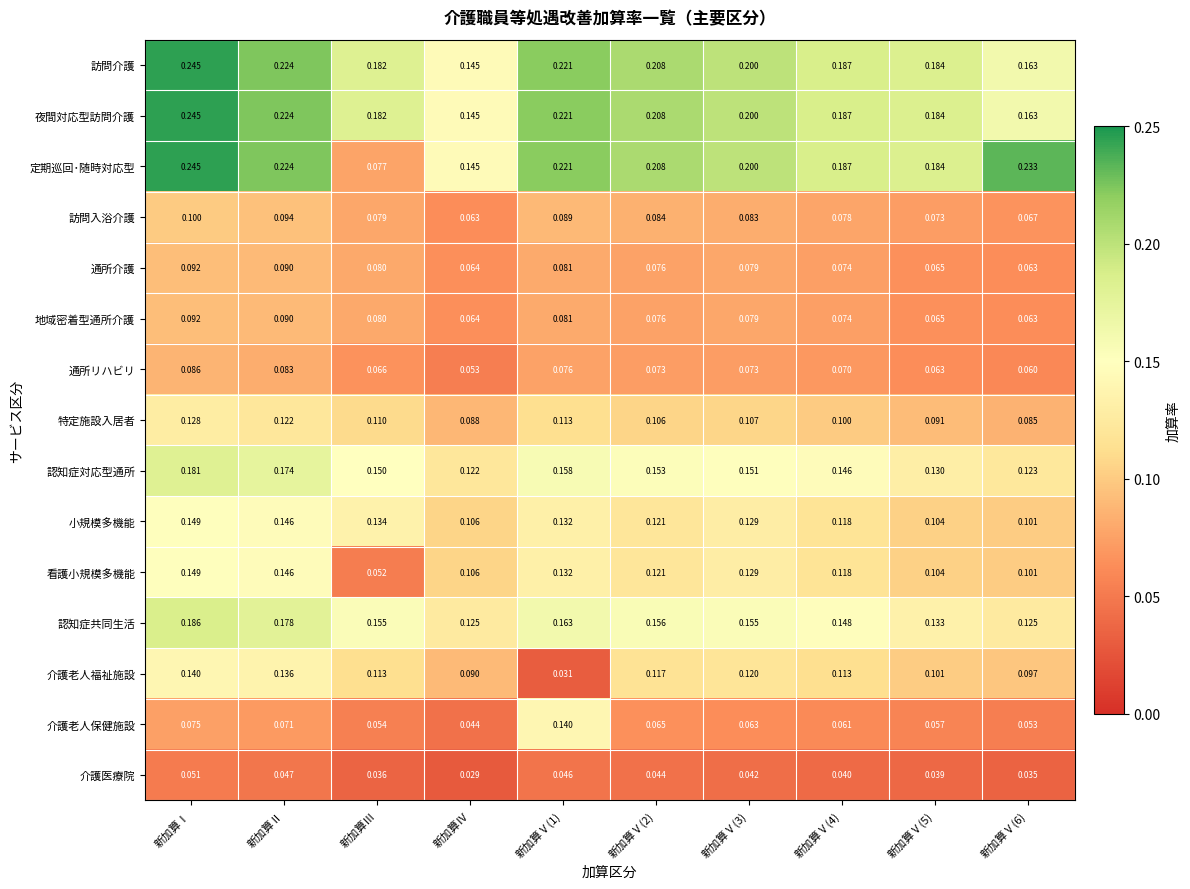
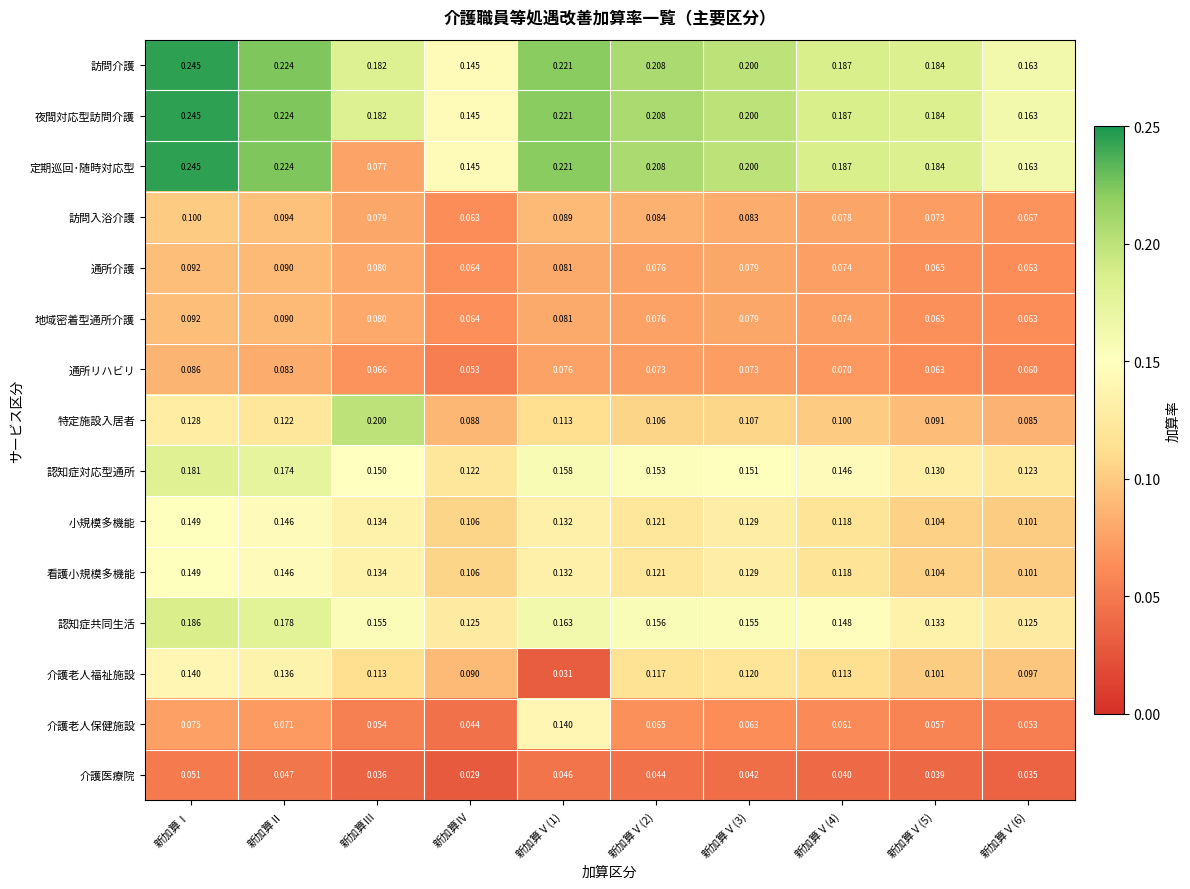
  {
    "訪問介護": {
      "新加算Ⅰ": 0.245,
      "新加算Ⅱ": 0.224,
      "新加算Ⅲ": 0.182,
      "新加算Ⅳ": 0.145,
      "新加算Ⅴ(1)": 0.221,
      "新加算Ⅴ(2)": 0.208,
      "新加算Ⅴ(3)": 0.200,
      "新加算Ⅴ(4)": 0.187,
      "新加算Ⅴ(5)": 0.184,
      "新加算Ⅴ(6)": 0.163
    },
    "夜間対応型訪問介護": {
      "新加算Ⅰ": 0.245,
      "新加算Ⅱ": 0.224,
      "新加算Ⅲ": 0.182,
      "新加算Ⅳ": 0.145,
      "新加算Ⅴ(1)": 0.221,
      "新加算Ⅴ(2)": 0.208,
      "新加算Ⅴ(3)": 0.200,
      "新加算Ⅴ(4)": 0.187,
      "新加算Ⅴ(5)": 0.184,
      "新加算Ⅴ(6)": 0.163
    },
    "定期巡回･随時対応型": {
      "新加算Ⅰ": 0.245,
      "新加算Ⅱ": 0.224,
      "新加算Ⅲ": 0.077,
      "新加算Ⅳ": 0.145,
      "新加算Ⅴ(1)": 0.221,
      "新加算Ⅴ(2)": 0.208,
      "新加算Ⅴ(3)": 0.200,
      "新加算Ⅴ(4)": 0.187,
      "新加算Ⅴ(5)": 0.184,
-     "新加算Ⅴ(6)": 0.233
+     "新加算Ⅴ(6)": 0.163
    },
    "訪問入浴介護": {
      "新加算Ⅰ": 0.100,
      "新加算Ⅱ": 0.094,
      "新加算Ⅲ": 0.079,
      "新加算Ⅳ": 0.063,
      "新加算Ⅴ(1)": 0.089,
      "新加算Ⅴ(2)": 0.084,
      "新加算Ⅴ(3)": 0.083,
      "新加算Ⅴ(4)": 0.078,
      "新加算Ⅴ(5)": 0.073,
      "新加算Ⅴ(6)": 0.067
    },
    "通所介護": {
      "新加算Ⅰ": 0.092,
      "新加算Ⅱ": 0.090,
      "新加算Ⅲ": 0.080,
      "新加算Ⅳ": 0.064,
      "新加算Ⅴ(1)": 0.081,
      "新加算Ⅴ(2)": 0.076,
      "新加算Ⅴ(3)": 0.079,
      "新加算Ⅴ(4)": 0.074,
      "新加算Ⅴ(5)": 0.065,
      "新加算Ⅴ(6)": 0.063
    },
    "地域密着型通所介護": {
      "新加算Ⅰ": 0.092,
      "新加算Ⅱ": 0.090,
      "新加算Ⅲ": 0.080,
      "新加算Ⅳ": 0.064,
      "新加算Ⅴ(1)": 0.081,
      "新加算Ⅴ(2)": 0.076,
      "新加算Ⅴ(3)": 0.079,
      "新加算Ⅴ(4)": 0.074,
      "新加算Ⅴ(5)": 0.065,
      "新加算Ⅴ(6)": 0.063
    },
    "通所リハビリ": {
      "新加算Ⅰ": 0.086,
      "新加算Ⅱ": 0.083,
      "新加算Ⅲ": 0.066,
      "新加算Ⅳ": 0.053,
      "新加算Ⅴ(1)": 0.076,
      "新加算Ⅴ(2)": 0.073,
      "新加算Ⅴ(3)": 0.073,
      "新加算Ⅴ(4)": 0.070,
      "新加算Ⅴ(5)": 0.063,
      "新加算Ⅴ(6)": 0.060
    },
    "特定施設入居者": {
      "新加算Ⅰ": 0.128,
      "新加算Ⅱ": 0.122,
-     "新加算Ⅲ": 0.110,
+     "新加算Ⅲ": 0.200,
      "新加算Ⅳ": 0.088,
      "新加算Ⅴ(1)": 0.113,
      "新加算Ⅴ(2)": 0.106,
      "新加算Ⅴ(3)": 0.107,
      "新加算Ⅴ(4)": 0.100,
      "新加算Ⅴ(5)": 0.091,
      "新加算Ⅴ(6)": 0.085
    },
    "認知症対応型通所": {
      "新加算Ⅰ": 0.181,
      "新加算Ⅱ": 0.174,
      "新加算Ⅲ": 0.150,
      "新加算Ⅳ": 0.122,
      "新加算Ⅴ(1)": 0.158,
      "新加算Ⅴ(2)": 0.153,
      "新加算Ⅴ(3)": 0.151,
      "新加算Ⅴ(4)": 0.146,
      "新加算Ⅴ(5)": 0.130,
      "新加算Ⅴ(6)": 0.123
    },
    "小規模多機能": {
      "新加算Ⅰ": 0.149,
      "新加算Ⅱ": 0.146,
      "新加算Ⅲ": 0.134,
      "新加算Ⅳ": 0.106,
      "新加算Ⅴ(1)": 0.132,
      "新加算Ⅴ(2)": 0.121,
      "新加算Ⅴ(3)": 0.129,
      "新加算Ⅴ(4)": 0.118,
      "新加算Ⅴ(5)": 0.104,
      "新加算Ⅴ(6)": 0.101
    },
    "看護小規模多機能": {
      "新加算Ⅰ": 0.149,
      "新加算Ⅱ": 0.146,
-     "新加算Ⅲ": 0.052,
+     "新加算Ⅲ": 0.134,
      "新加算Ⅳ": 0.106,
      "新加算Ⅴ(1)": 0.132,
      "新加算Ⅴ(2)": 0.121,
      "新加算Ⅴ(3)": 0.129,
      "新加算Ⅴ(4)": 0.118,
      "新加算Ⅴ(5)": 0.104,
      "新加算Ⅴ(6)": 0.101
    },
    "認知症共同生活": {
      "新加算Ⅰ": 0.186,
      "新加算Ⅱ": 0.178,
      "新加算Ⅲ": 0.155,
      "新加算Ⅳ": 0.125,
      "新加算Ⅴ(1)": 0.163,
      "新加算Ⅴ(2)": 0.156,
      "新加算Ⅴ(3)": 0.155,
      "新加算Ⅴ(4)": 0.148,
      "新加算Ⅴ(5)": 0.133,
      "新加算Ⅴ(6)": 0.125
    },
    "介護老人福祉施設": {
      "新加算Ⅰ": 0.140,
      "新加算Ⅱ": 0.136,
      "新加算Ⅲ": 0.113,
      "新加算Ⅳ": 0.090,
      "新加算Ⅴ(1)": 0.031,
      "新加算Ⅴ(2)": 0.117,
      "新加算Ⅴ(3)": 0.120,
      "新加算Ⅴ(4)": 0.113,
      "新加算Ⅴ(5)": 0.101,
      "新加算Ⅴ(6)": 0.097
    },
    "介護老人保健施設": {
      "新加算Ⅰ": 0.075,
      "新加算Ⅱ": 0.071,
      "新加算Ⅲ": 0.054,
      "新加算Ⅳ": 0.044,
      "新加算Ⅴ(1)": 0.140,
      "新加算Ⅴ(2)": 0.065,
      "新加算Ⅴ(3)": 0.063,
      "新加算Ⅴ(4)": 0.061,
      "新加算Ⅴ(5)": 0.057,
      "新加算Ⅴ(6)": 0.053
    },
    "介護医療院": {
      "新加算Ⅰ": 0.051,
      "新加算Ⅱ": 0.047,
      "新加算Ⅲ": 0.036,
      "新加算Ⅳ": 0.029,
      "新加算Ⅴ(1)": 0.046,
      "新加算Ⅴ(2)": 0.044,
      "新加算Ⅴ(3)": 0.042,
      "新加算Ⅴ(4)": 0.040,
      "新加算Ⅴ(5)": 0.039,
      "新加算Ⅴ(6)": 0.035
    }
  }
